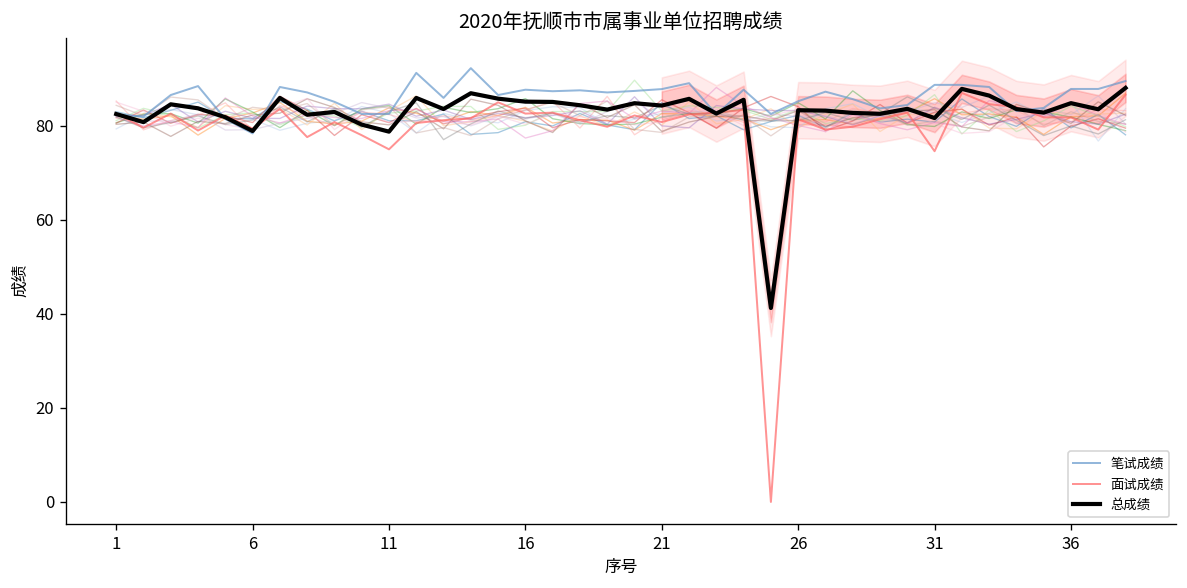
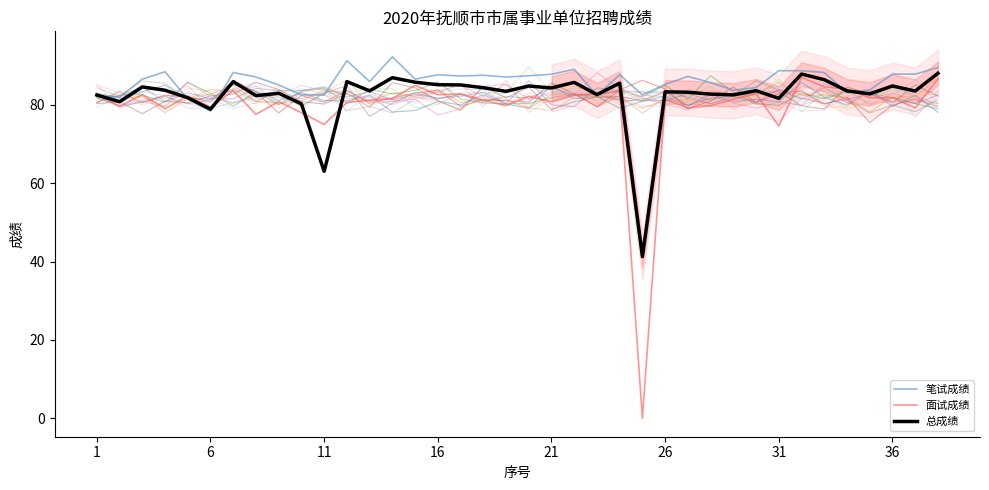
  {
    "总成绩": {
-     "11": 79,
+     "11": 63,
      "16": 85,
      "31": 82
    }
  }
